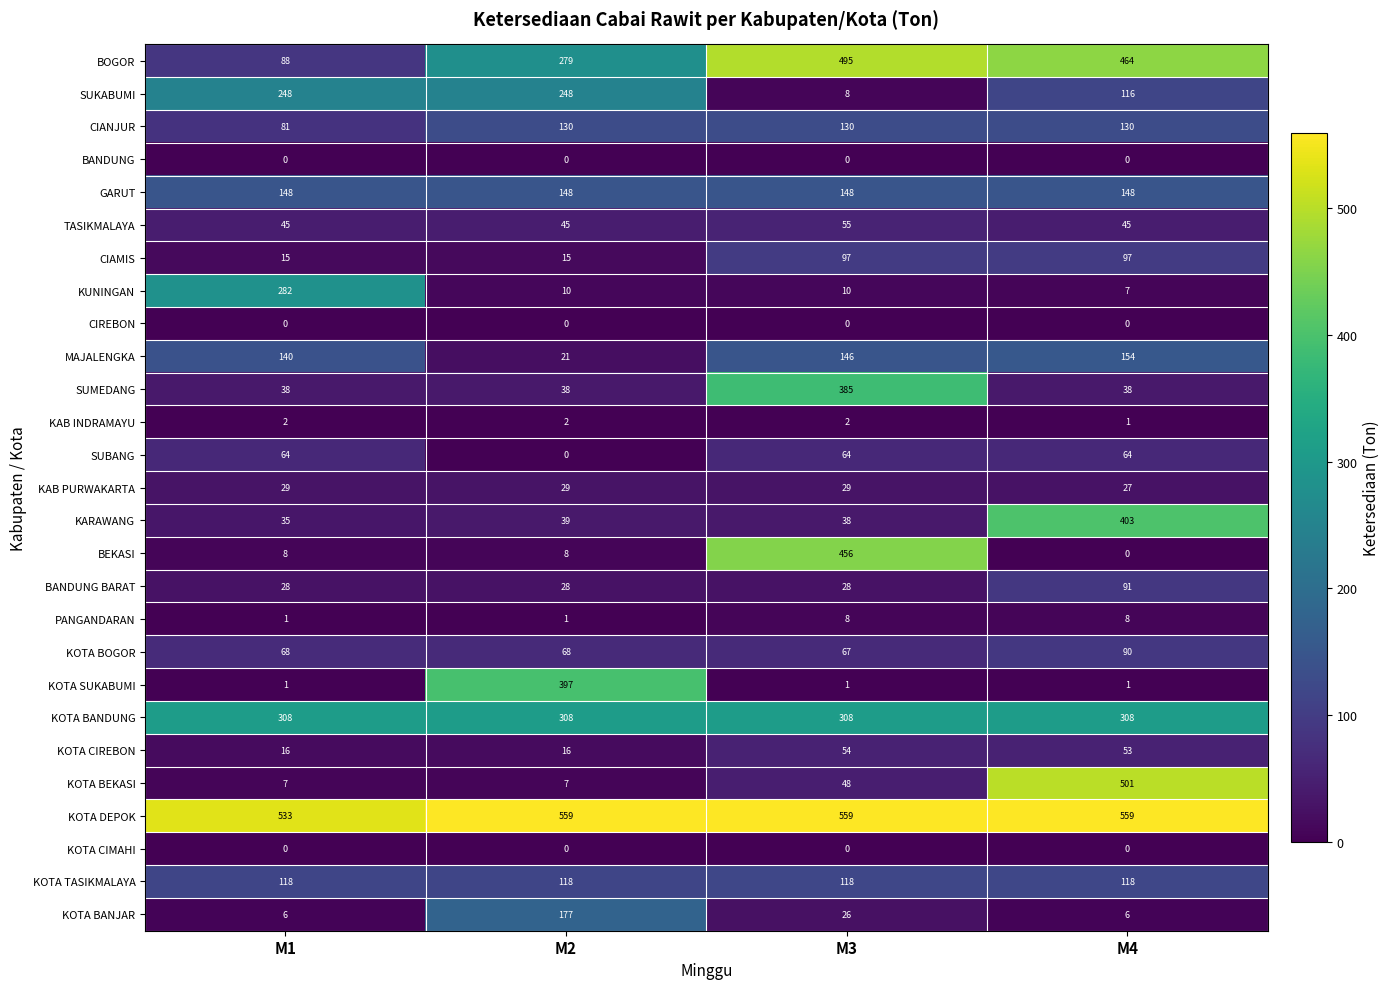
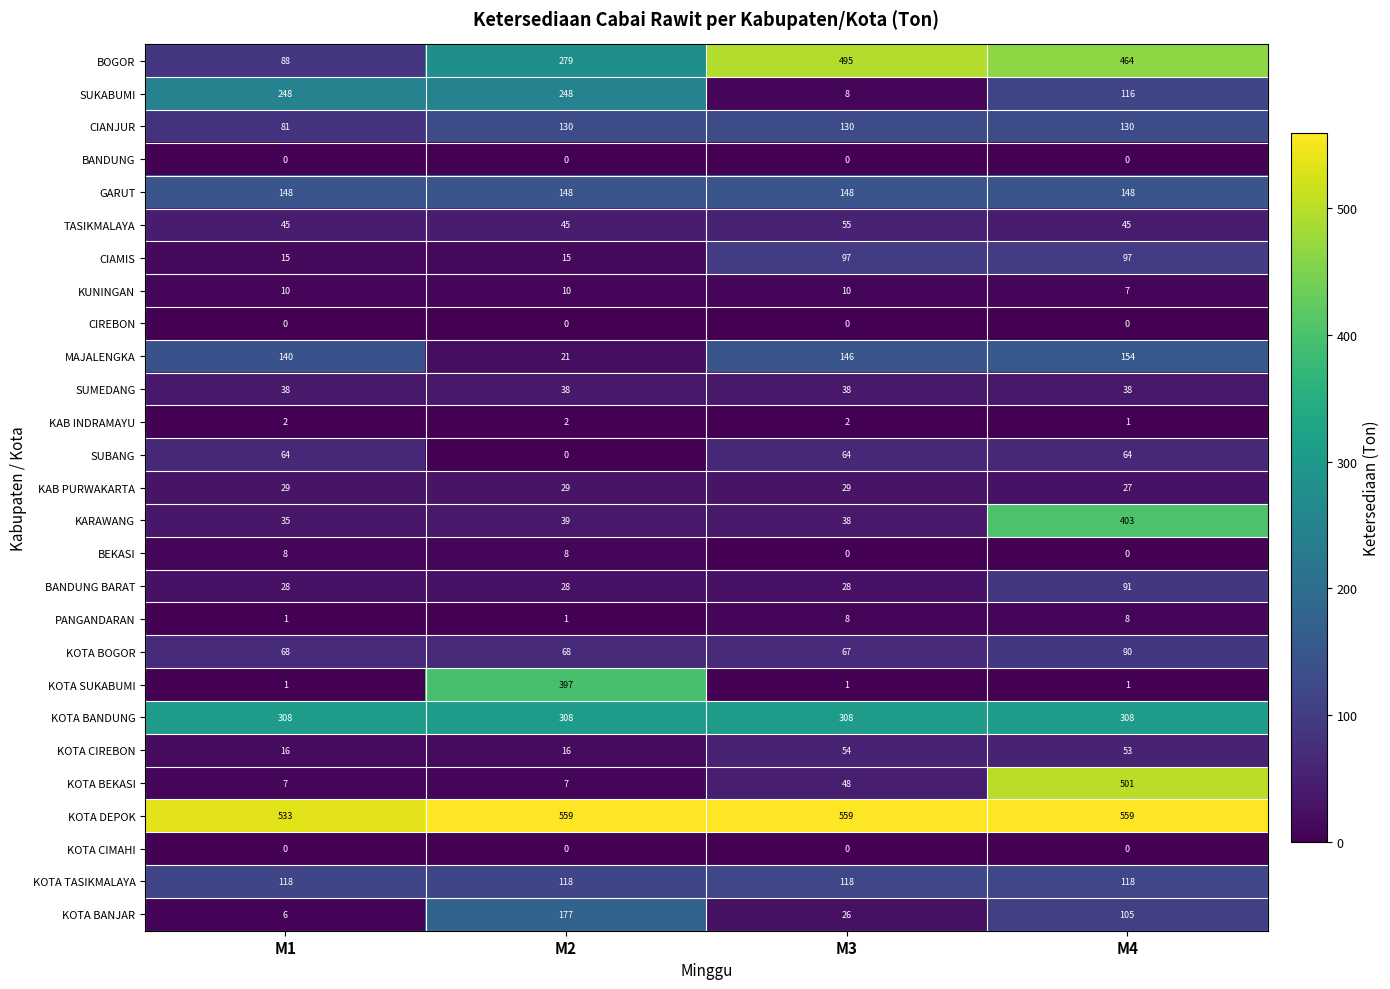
  {
    "BOGOR": {
      "M1": 88,
      "M2": 279,
      "M3": 495,
      "M4": 464
    },
    "SUKABUMI": {
      "M1": 248,
      "M2": 248,
      "M3": 8,
      "M4": 116
    },
    "CIANJUR": {
      "M1": 81,
      "M2": 130,
      "M3": 130,
      "M4": 130
    },
    "BANDUNG": {
      "M1": 0,
      "M2": 0,
      "M3": 0,
      "M4": 0
    },
    "GARUT": {
      "M1": 148,
      "M2": 148,
      "M3": 148,
      "M4": 148
    },
    "TASIKMALAYA": {
      "M1": 45,
      "M2": 45,
      "M3": 55,
      "M4": 45
    },
    "CIAMIS": {
      "M1": 15,
      "M2": 15,
      "M3": 97,
      "M4": 97
    },
    "KUNINGAN": {
-     "M1": 282,
+     "M1": 10,
      "M2": 10,
      "M3": 10,
      "M4": 7
    },
    "CIREBON": {
      "M1": 0,
      "M2": 0,
      "M3": 0,
      "M4": 0
    },
    "MAJALENGKA": {
      "M1": 140,
      "M2": 21,
      "M3": 146,
      "M4": 154
    },
    "SUMEDANG": {
      "M1": 38,
      "M2": 38,
-     "M3": 385,
+     "M3": 38,
      "M4": 38
    },
    "KAB INDRAMAYU": {
      "M1": 2,
      "M2": 2,
      "M3": 2,
      "M4": 1
    },
    "SUBANG": {
      "M1": 64,
      "M2": 0,
      "M3": 64,
      "M4": 64
    },
    "KAB PURWAKARTA": {
      "M1": 29,
      "M2": 29,
      "M3": 29,
      "M4": 27
    },
    "KARAWANG": {
      "M1": 35,
      "M2": 39,
      "M3": 38,
      "M4": 403
    },
    "BEKASI": {
      "M1": 8,
      "M2": 8,
-     "M3": 456,
+     "M3": 0,
      "M4": 0
    },
    "BANDUNG BARAT": {
      "M1": 28,
      "M2": 28,
      "M3": 28,
      "M4": 91
    },
    "PANGANDARAN": {
      "M1": 1,
      "M2": 1,
      "M3": 8,
      "M4": 8
    },
    "KOTA BOGOR": {
      "M1": 68,
      "M2": 68,
      "M3": 67,
      "M4": 90
    },
    "KOTA SUKABUMI": {
      "M1": 1,
      "M2": 397,
      "M3": 1,
      "M4": 1
    },
    "KOTA BANDUNG": {
      "M1": 308,
      "M2": 308,
      "M3": 308,
      "M4": 308
    },
    "KOTA CIREBON": {
      "M1": 16,
      "M2": 16,
      "M3": 54,
      "M4": 53
    },
    "KOTA BEKASI": {
      "M1": 7,
      "M2": 7,
      "M3": 48,
      "M4": 501
    },
    "KOTA DEPOK": {
      "M1": 533,
      "M2": 559,
      "M3": 559,
      "M4": 559
    },
    "KOTA CIMAHI": {
      "M1": 0,
      "M2": 0,
      "M3": 0,
      "M4": 0
    },
    "KOTA TASIKMALAYA": {
      "M1": 118,
      "M2": 118,
      "M3": 118,
      "M4": 118
    },
    "KOTA BANJAR": {
      "M1": 6,
      "M2": 177,
      "M3": 26,
-     "M4": 6
+     "M4": 105
    }
  }
